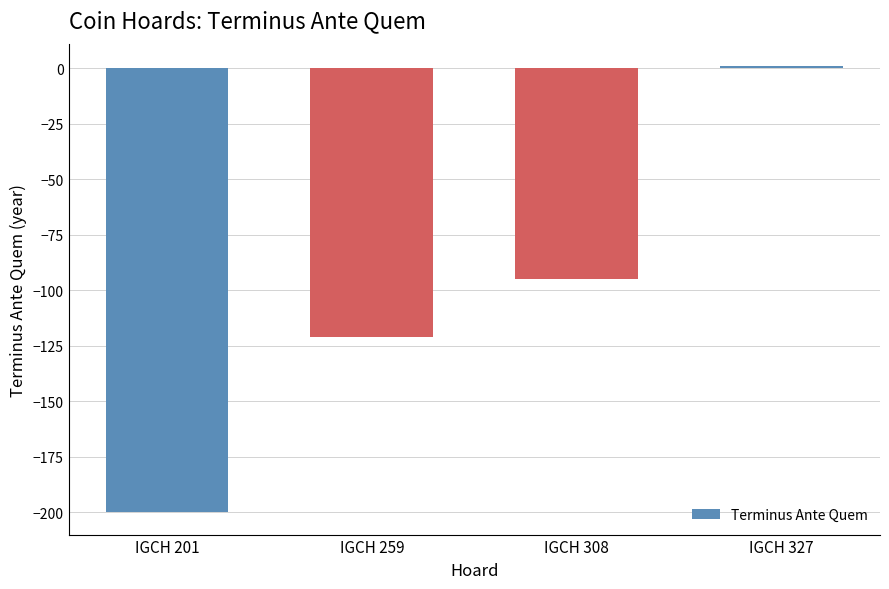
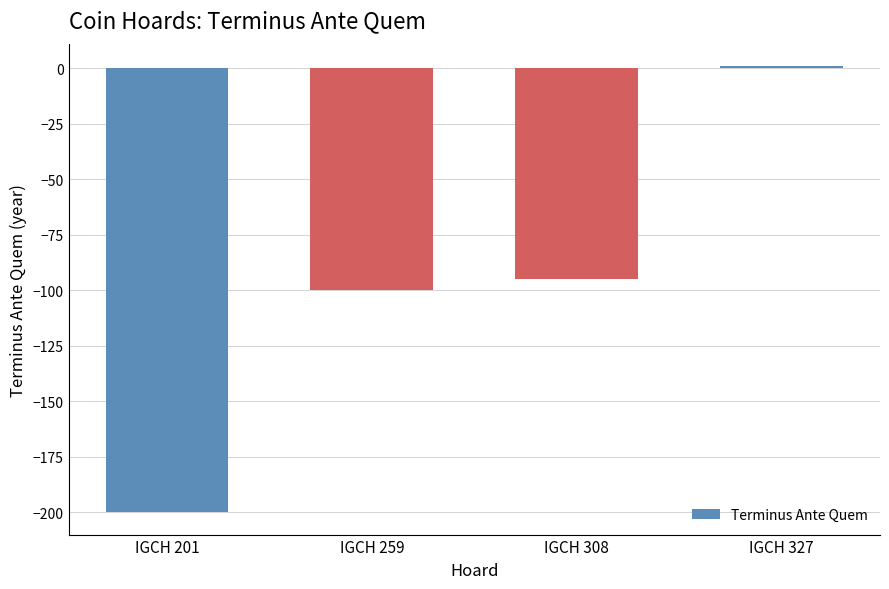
  {
    "IGCH 201": -200,
-   "IGCH 259": -121,
+   "IGCH 259": -100,
    "IGCH 308": -95
  }
